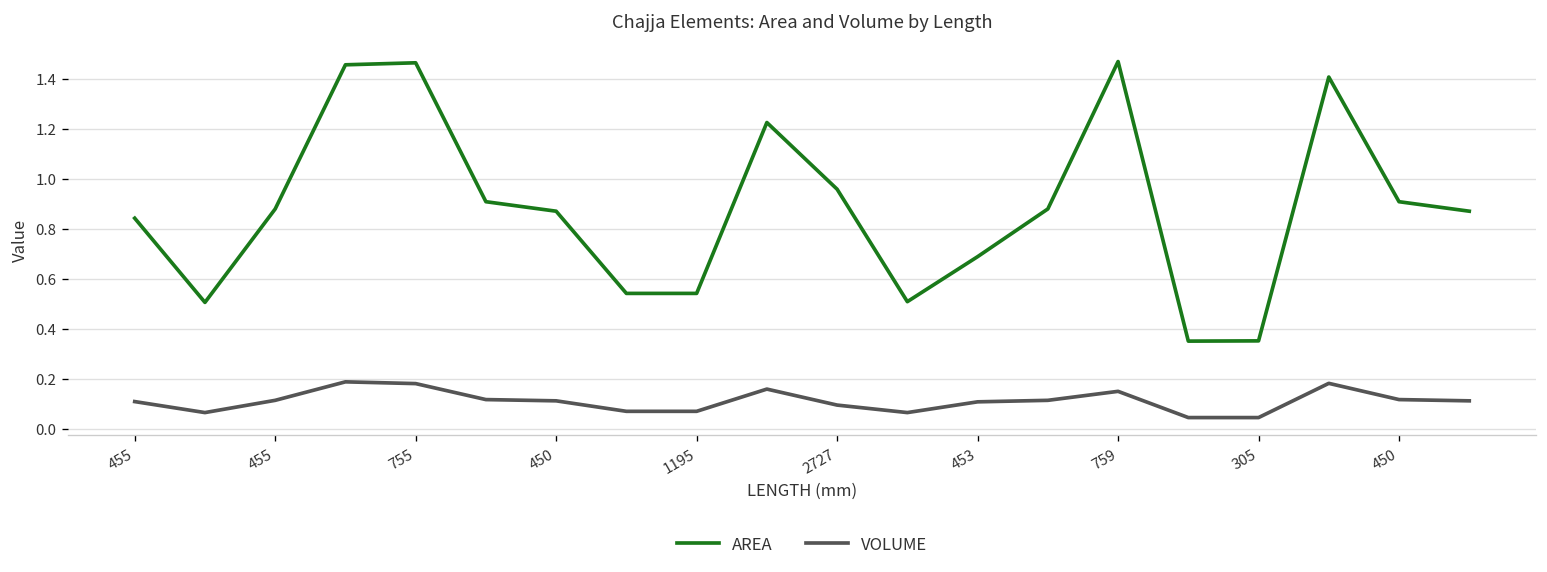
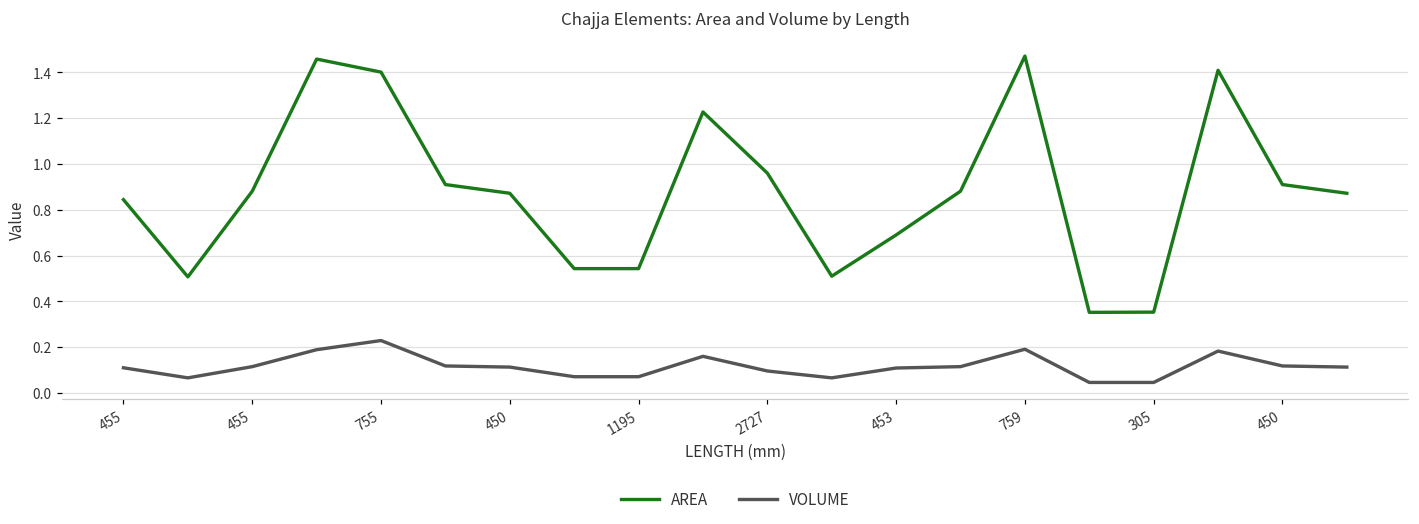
  {
    "AREA": {
-     "755": 1.47,
+     "755": 1.40,
      "1195": 0.54,
      "2727": 0.96,
      "453": 0.69,
      "759": 1.47,
      "305": 0.35
    },
    "VOLUME": {
-     "755": 0.18,
+     "755": 0.23,
      "1195": 0.07,
      "2727": 0.10,
      "453": 0.11,
-     "759": 0.15,
+     "759": 0.19,
      "305": 0.05
    }
  }
